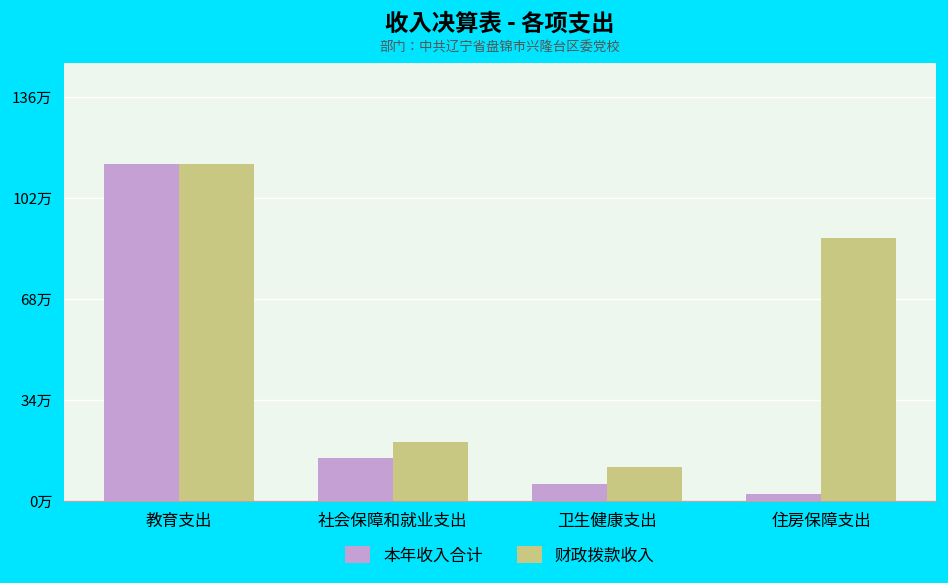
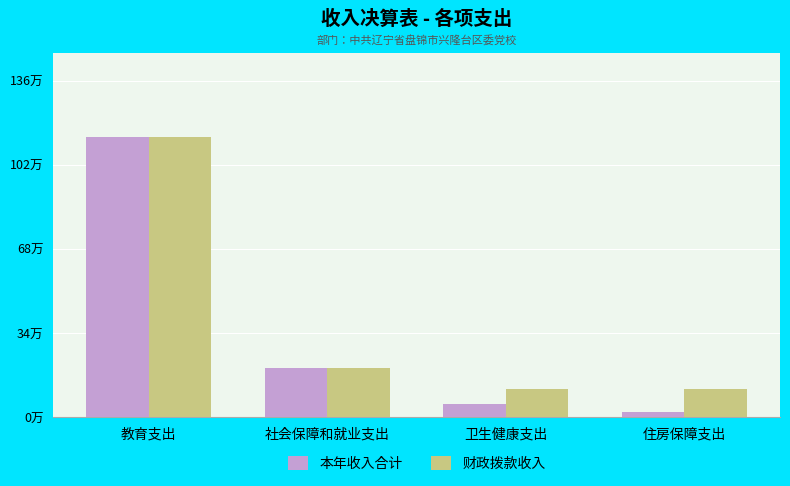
  {
    "本年收入合计": {
      "教育支出": "114万",
-     "社会保障和就业支出": "14万",
+     "社会保障和就业支出": "20万",
      "卫生健康支出": "6万",
      "住房保障支出": "2万"
    },
    "财政拨款收入": {
      "教育支出": "114万",
      "社会保障和就业支出": "20万",
      "卫生健康支出": "11万",
-     "住房保障支出": "89万"
+     "住房保障支出": "12万"
    }
  }
